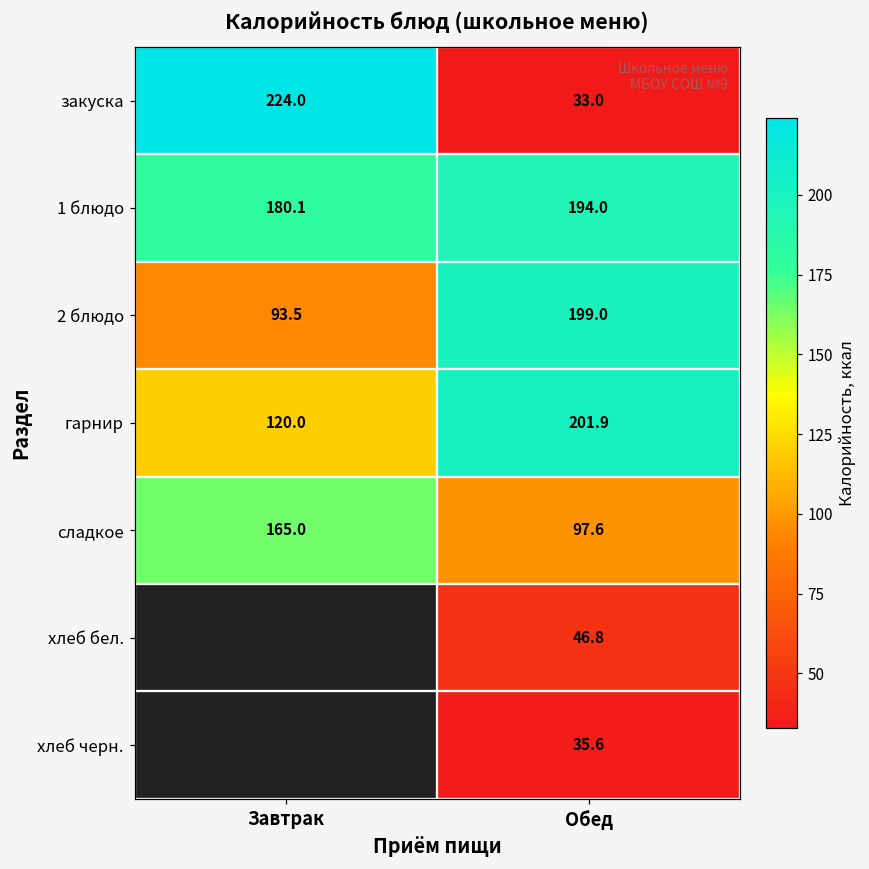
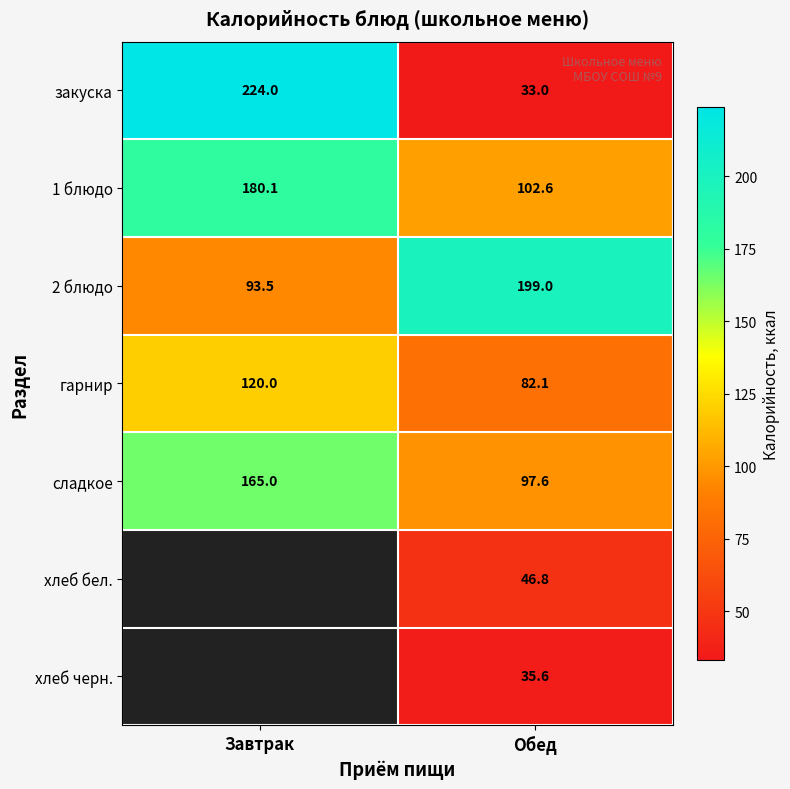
  {
    "закуска": {
      "Завтрак": 224.0
    },
    "1 блюдо": {
      "Завтрак": 180.1,
-     "Обед": 194.0
+     "Обед": 102.6
    },
    "2 блюдо": {
      "Завтрак": 93.5,
      "Обед": 199.0
    },
    "гарнир": {
      "Завтрак": 120.0,
-     "Обед": 201.9
+     "Обед": 82.1
    },
    "сладкое": {
      "Завтрак": 165.0,
      "Обед": 97.6
    },
    "хлеб бел.": {
      "Обед": 46.8
    },
    "хлеб черн.": {
      "Обед": 35.6
    }
  }
